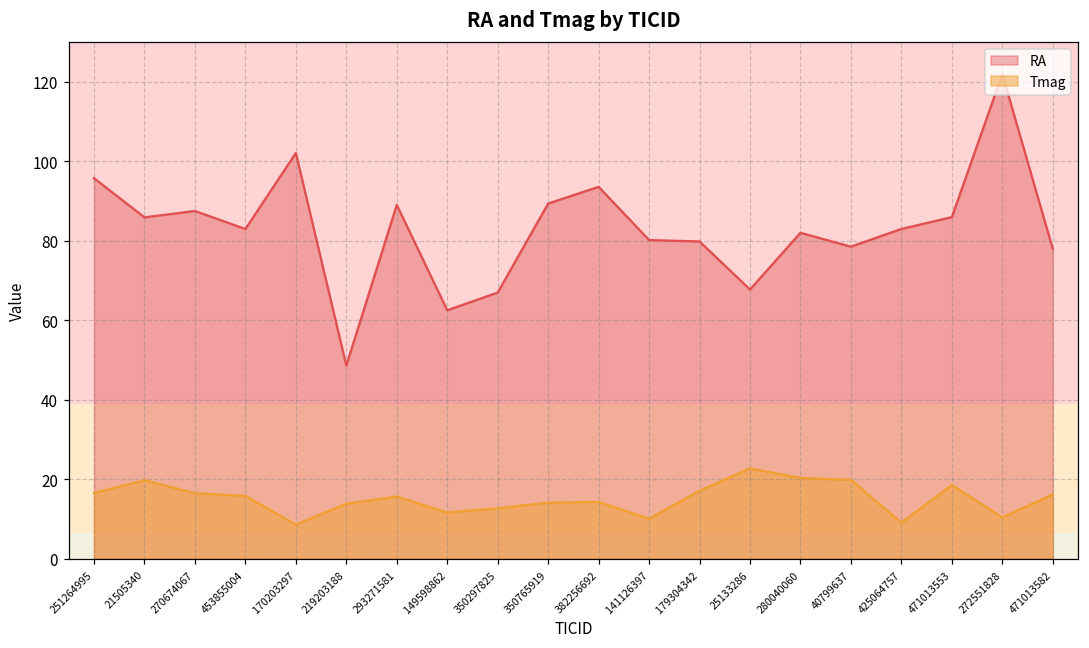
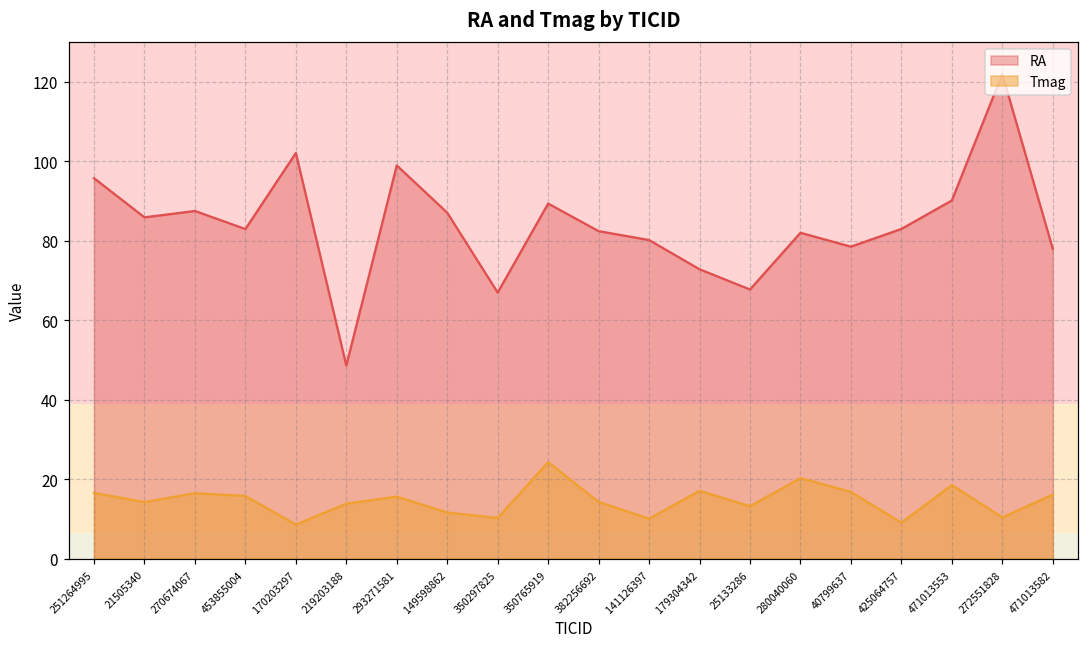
  {
    "RA": {
      "251264995": 96,
      "21505340": 86,
      "270674067": 87,
      "453855004": 83,
      "170203297": 102,
      "219203188": 49,
-     "293271581": 89,
-     "149598862": 62,
+     "293271581": 99,
+     "149598862": 87,
      "350297825": 67,
      "350765919": 89,
-     "382256692": 94,
+     "382256692": 82,
      "141126397": 80,
-     "179304342": 80,
+     "179304342": 73,
      "25133286": 68,
      "280040060": 82,
      "40799637": 78,
      "425064757": 83,
-     "471013553": 86,
+     "471013553": 90,
      "471013582": 78
    },
    "Tmag": {
      "251264995": 17,
-     "21505340": 20,
+     "21505340": 14,
      "270674067": 16,
      "453855004": 16,
      "170203297": 9,
      "219203188": 14,
      "293271581": 16,
      "149598862": 12,
-     "350297825": 13,
-     "350765919": 14,
+     "350297825": 10,
+     "350765919": 24,
      "382256692": 14,
      "141126397": 10,
      "179304342": 17,
-     "25133286": 23,
+     "25133286": 13,
      "280040060": 20,
-     "40799637": 20,
+     "40799637": 17,
      "425064757": 9,
      "471013553": 19,
      "272551828": 10,
      "471013582": 16
    }
  }
